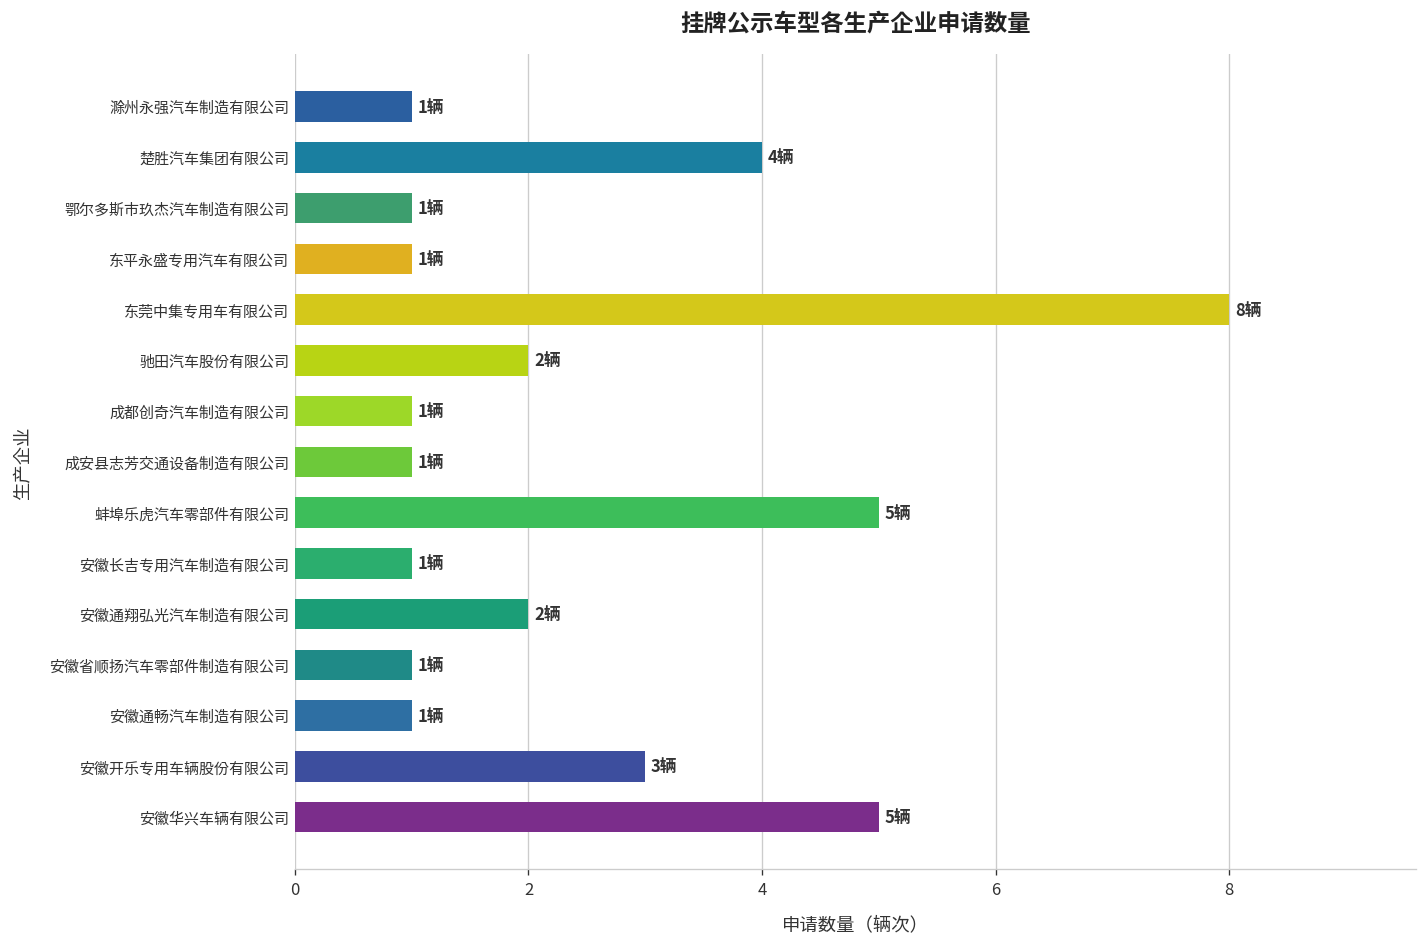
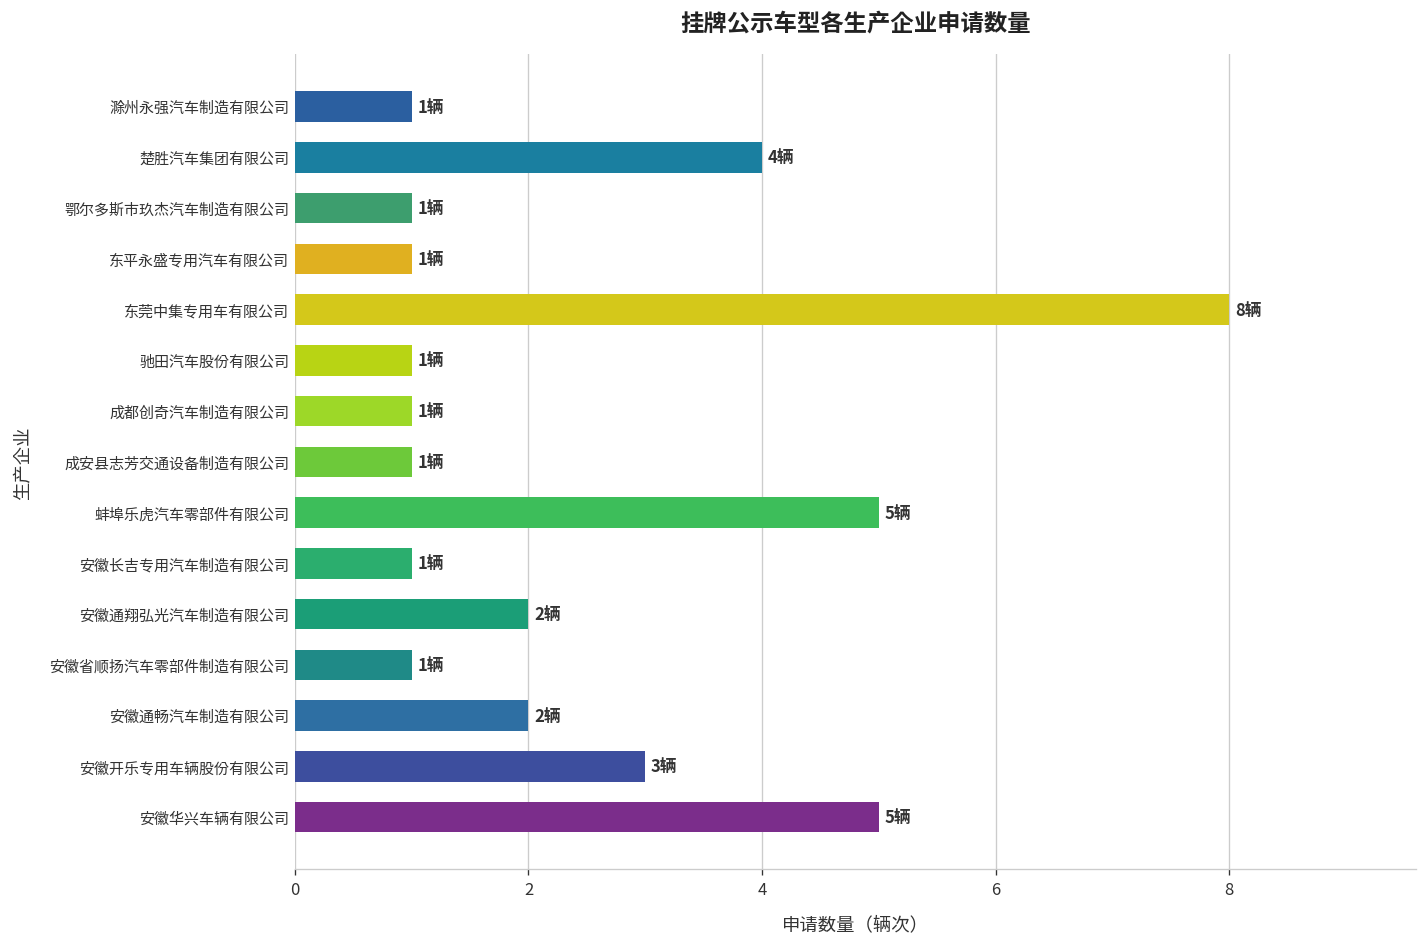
  {
    "滁州永强汽车制造有限公司": "1辆",
    "楚胜汽车集团有限公司": "4辆",
    "鄂尔多斯市玖杰汽车制造有限公司": "1辆",
    "东平永盛专用汽车有限公司": "1辆",
    "东莞中集专用车有限公司": "8辆",
-   "驰田汽车股份有限公司": "2辆",
+   "驰田汽车股份有限公司": "1辆",
    "成都创奇汽车制造有限公司": "1辆",
    "成安县志芳交通设备制造有限公司": "1辆",
    "蚌埠乐虎汽车零部件有限公司": "5辆",
    "安徽长吉专用汽车制造有限公司": "1辆",
    "安徽通翔弘光汽车制造有限公司": "2辆",
    "安徽省顺扬汽车零部件制造有限公司": "1辆",
-   "安徽通畅汽车制造有限公司": "1辆",
+   "安徽通畅汽车制造有限公司": "2辆",
    "安徽开乐专用车辆股份有限公司": "3辆",
    "安徽华兴车辆有限公司": "5辆"
  }
